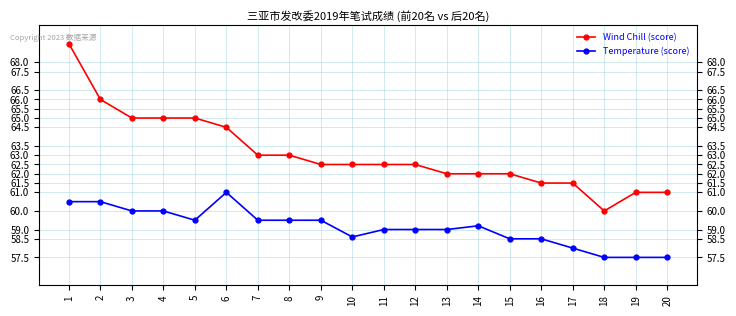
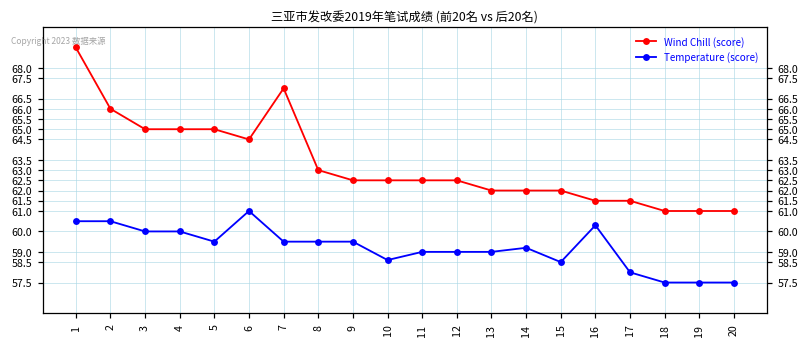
  {
    "Wind Chill (score)": {
      "1": 69,
      "2": 66,
      "3": 65,
      "4": 65,
      "5": 65,
      "6": 64.5,
-     "7": 63,
+     "7": 67,
      "8": 63,
      "9": 62.5,
      "10": 62.5,
      "11": 62.5,
      "12": 62.5,
      "13": 62,
      "14": 62,
      "15": 62,
      "16": 61.5,
      "17": 61.5,
-     "18": 60,
+     "18": 61,
      "19": 61,
      "20": 61
    },
    "Temperature (score)": {
      "1": 60.5,
      "2": 60.5,
      "3": 60.0,
      "4": 60.0,
      "5": 59.5,
      "6": 61.0,
      "7": 59.5,
      "8": 59.5,
      "9": 59.5,
      "10": 58.6,
      "11": 59.0,
      "12": 59.0,
      "13": 59.0,
      "14": 59.2,
      "15": 58.5,
-     "16": 58.5,
+     "16": 60.3,
      "17": 58.0,
      "18": 57.5,
      "19": 57.5,
      "20": 57.5
    }
  }
